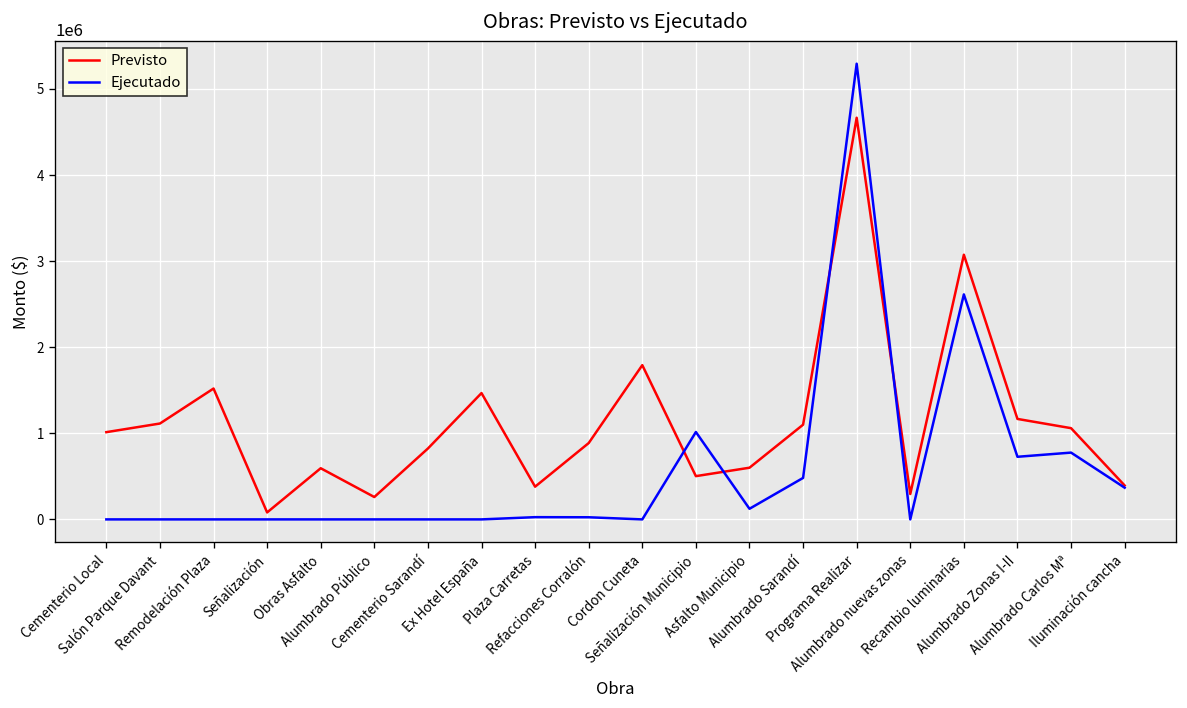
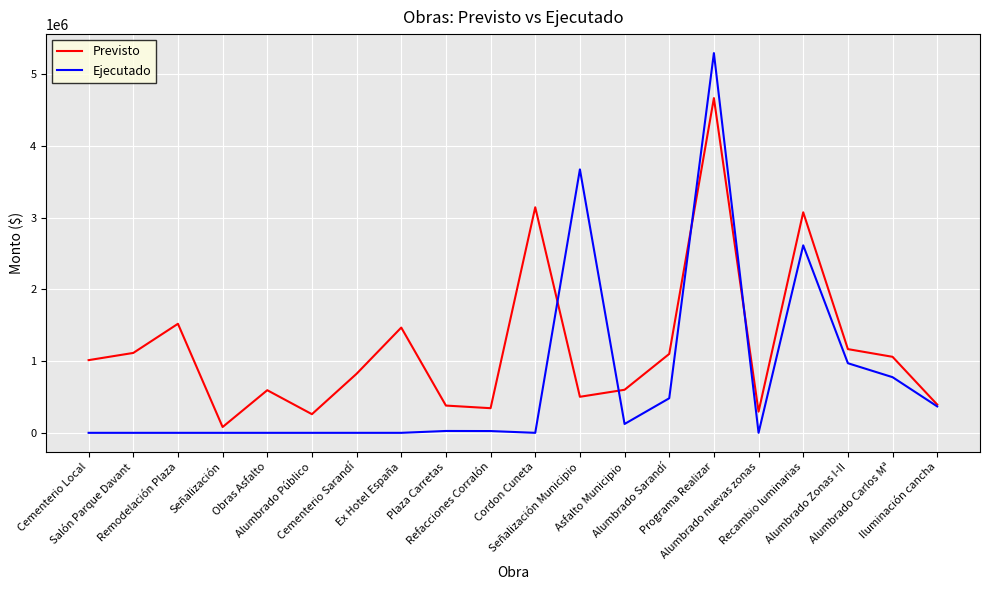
  {
    "Previsto": {
      "Cementerio Local": 1000000,
      "Salón Parque Davant": 1100000,
      "Remodelación Plaza": 1500000,
      "Señalización": 100000,
      "Obras Asfalto": 600000,
      "Alumbrado Público": 300000,
      "Cementerio Sarandí": 800000,
      "Ex Hotel España": 1500000,
      "Plaza Carretas": 400000,
-     "Refacciones Corralón": 900000,
-     "Cordon Cuneta": 1800000,
+     "Refacciones Corralón": 300000,
+     "Cordon Cuneta": 3100000,
      "Señalización Municipio": 500000,
      "Asfalto Municipio": 600000,
      "Alumbrado Sarandí": 1100000,
      "Programa Realizar": 4700000,
      "Alumbrado nuevas zonas": 300000,
      "Recambio luminarias": 3100000,
      "Alumbrado Zonas I-II": 1200000,
      "Alumbrado Carlos Mª": 1100000
    },
    "Ejecutado": {
      "Cementerio Local": 0,
      "Salón Parque Davant": 0,
      "Remodelación Plaza": 0,
      "Señalización": 0,
      "Obras Asfalto": 0,
      "Alumbrado Público": 0,
      "Cementerio Sarandí": 0,
      "Ex Hotel España": 0,
      "Plaza Carretas": 0,
      "Refacciones Corralón": 0,
      "Cordon Cuneta": 0,
-     "Señalización Municipio": 1000000,
+     "Señalización Municipio": 3700000,
      "Asfalto Municipio": 100000,
      "Alumbrado Sarandí": 500000,
      "Programa Realizar": 5300000,
      "Alumbrado nuevas zonas": 0,
      "Recambio luminarias": 2600000,
-     "Alumbrado Zonas I-II": 700000,
+     "Alumbrado Zonas I-II": 1000000,
      "Alumbrado Carlos Mª": 800000
    }
  }
